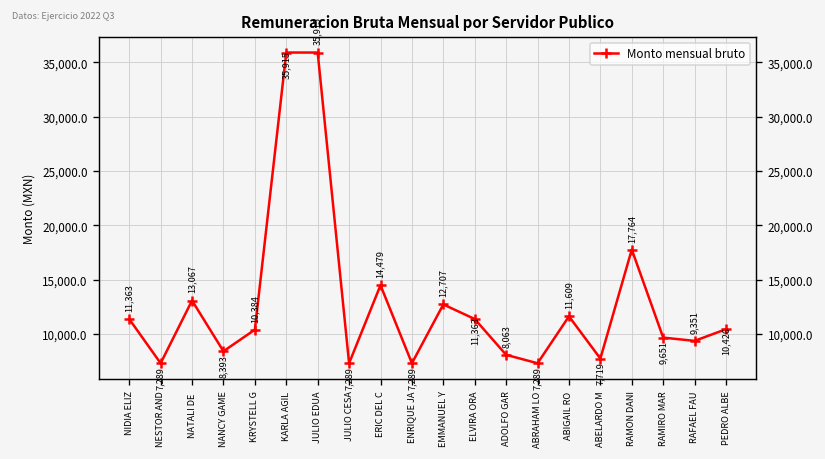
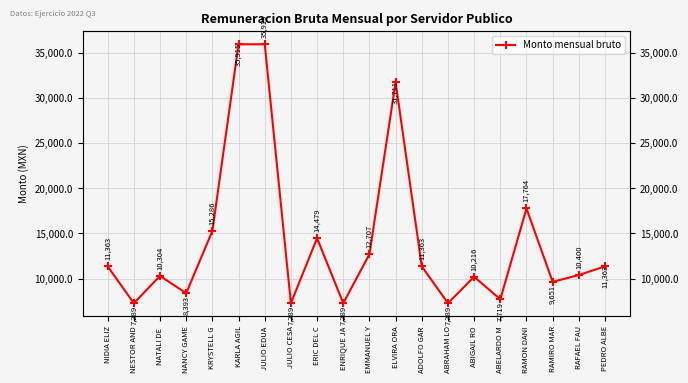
  {
    "NIDIA ELIZ": "11,363",
    "NESTOR AND": "7,289",
-   "NATALI DE": "13,067",
+   "NATALI DE": "10,304",
    "NANCY GAME": "8,393",
-   "KRYSTELL G": "10,384",
+   "KRYSTELL G": "15,286",
    "KARLA AGIL": "35,915",
    "JULIO EDUA": "35,915",
    "JULIO CESA": "7,289",
    "ERIC DEL C": "14,479",
    "ENRIQUE JA": "7,289",
    "EMMANUEL Y": "12,707",
-   "ELVIRA ORA": "11,363",
-   "ADOLFO GAR": "8,063",
+   "ELVIRA ORA": "31,711",
+   "ADOLFO GAR": "11,363",
    "ABRAHAM LO": "7,289",
-   "ABIGAIL RO": "11,609",
+   "ABIGAIL RO": "10,216",
    "ABELARDO M": "7,719",
    "RAMON DANI": "17,764",
    "RAMIRO MAR": "9,651",
-   "RAFAEL FAU": "9,351",
-   "PEDRO ALBE": "10,426"
+   "RAFAEL FAU": "10,400",
+   "PEDRO ALBE": "11,363"
  }
